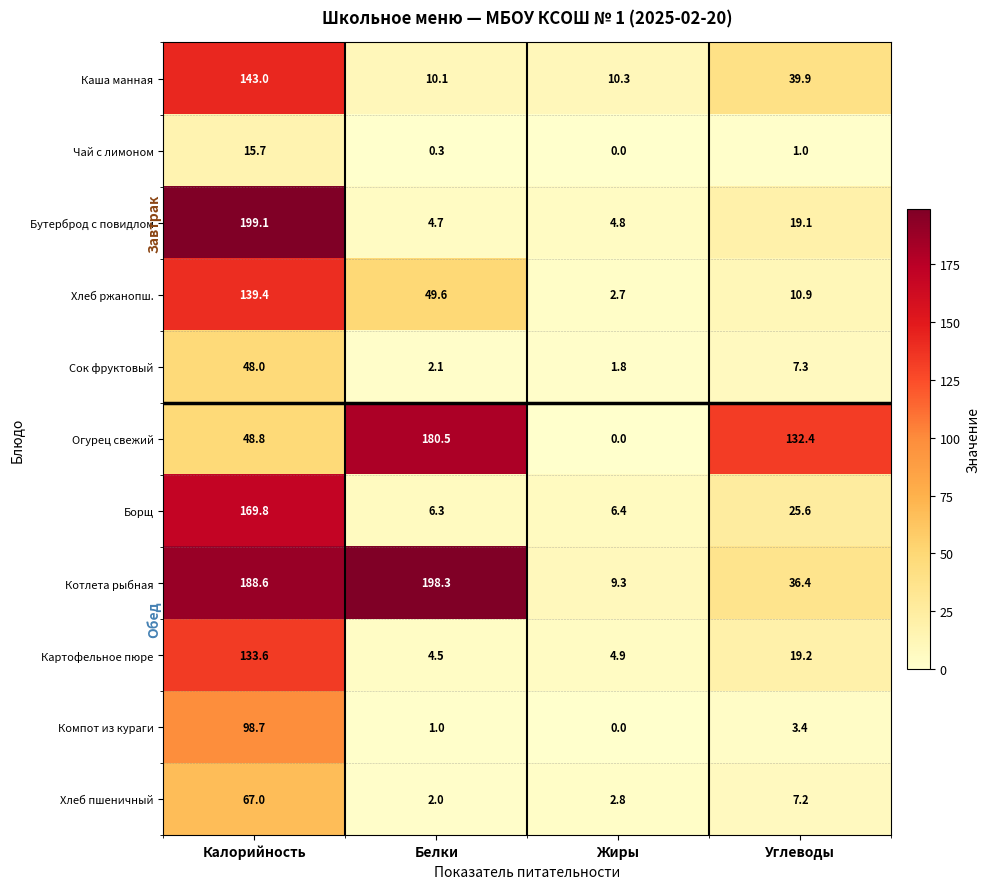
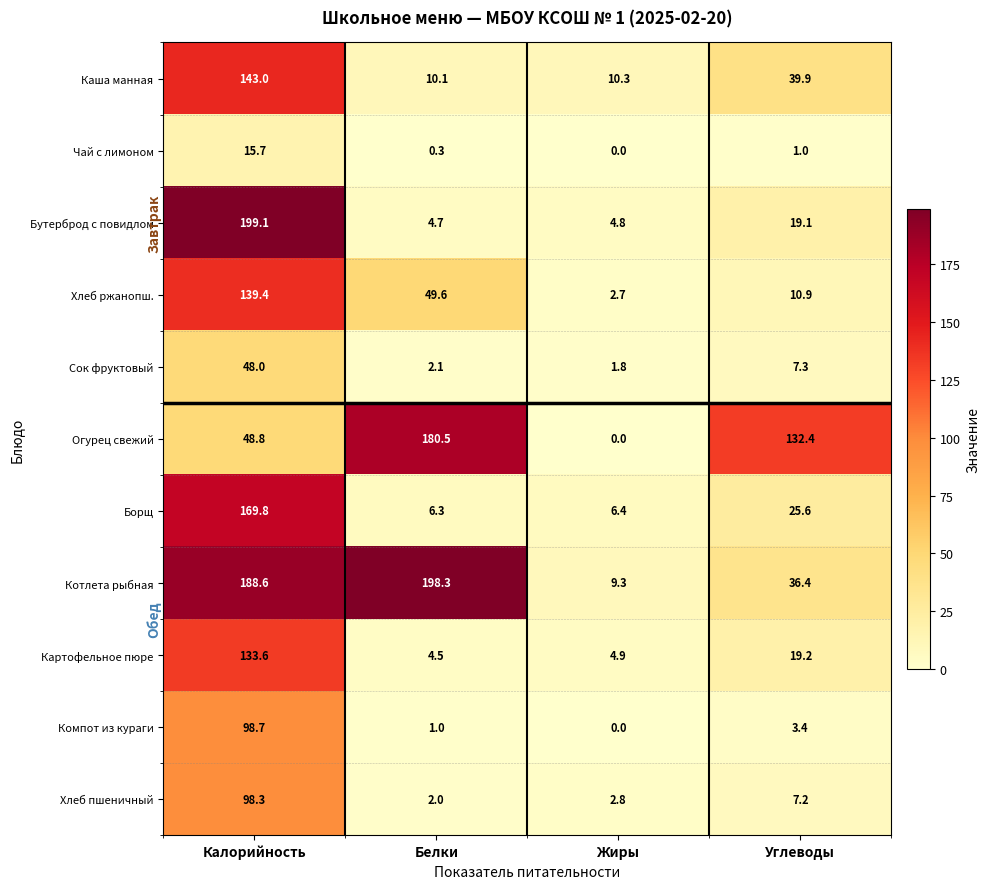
  {
    "Каша манная": {
      "Калорийность": 143.0,
      "Белки": 10.1,
      "Жиры": 10.3,
      "Углеводы": 39.9
    },
    "Чай с лимоном": {
      "Калорийность": 15.7,
      "Белки": 0.3,
      "Жиры": 0.0,
      "Углеводы": 1.0
    },
    "Бутерброд с повидлом": {
      "Калорийность": 199.1,
      "Белки": 4.7,
      "Жиры": 4.8,
      "Углеводы": 19.1
    },
    "Хлеб ржанопш.": {
      "Калорийность": 139.4,
      "Белки": 49.6,
      "Жиры": 2.7,
      "Углеводы": 10.9
    },
    "Сок фруктовый": {
      "Калорийность": 48.0,
      "Белки": 2.1,
      "Жиры": 1.8,
      "Углеводы": 7.3
    },
    "Огурец свежий": {
      "Калорийность": 48.8,
      "Белки": 180.5,
      "Жиры": 0.0,
      "Углеводы": 132.4
    },
    "Борщ": {
      "Калорийность": 169.8,
      "Белки": 6.3,
      "Жиры": 6.4,
      "Углеводы": 25.6
    },
    "Котлета рыбная": {
      "Калорийность": 188.6,
      "Белки": 198.3,
      "Жиры": 9.3,
      "Углеводы": 36.4
    },
    "Картофельное пюре": {
      "Калорийность": 133.6,
      "Белки": 4.5,
      "Жиры": 4.9,
      "Углеводы": 19.2
    },
    "Компот из кураги": {
      "Калорийность": 98.7,
      "Белки": 1.0,
      "Жиры": 0.0,
      "Углеводы": 3.4
    },
    "Хлеб пшеничный": {
-     "Калорийность": 67.0,
+     "Калорийность": 98.3,
      "Белки": 2.0,
      "Жиры": 2.8,
      "Углеводы": 7.2
    }
  }
